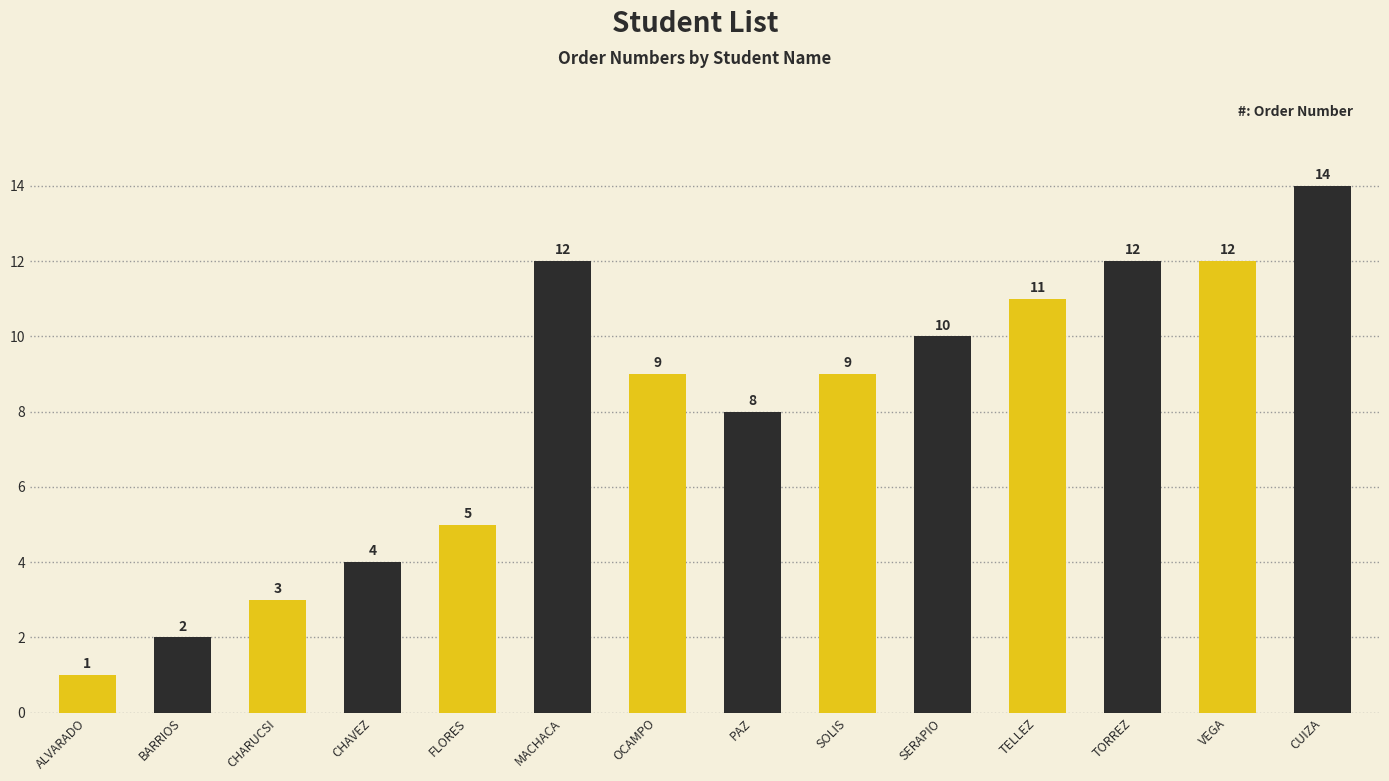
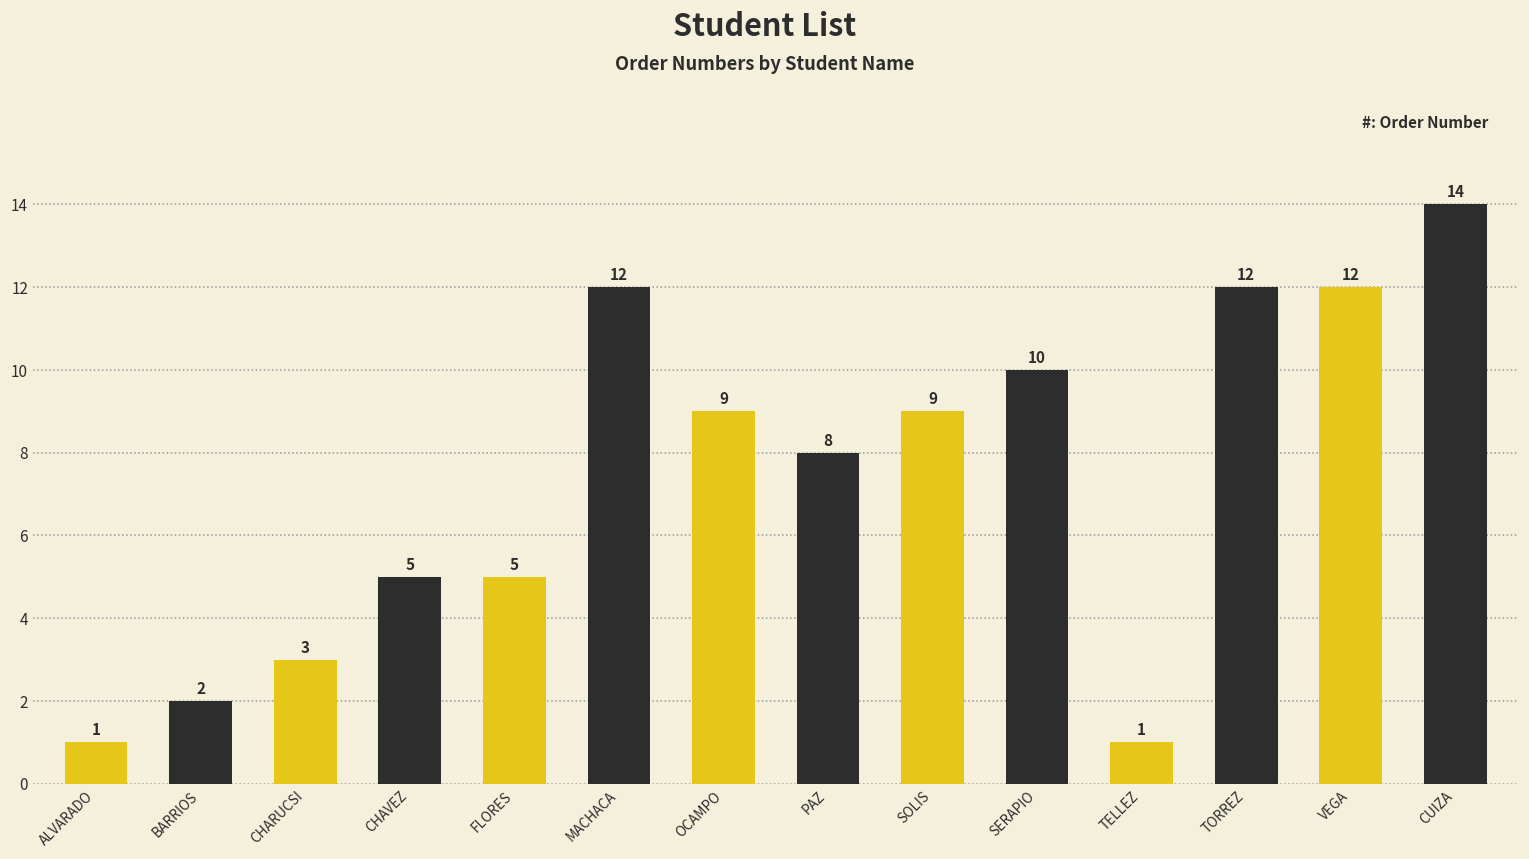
  {
    "ALVARADO": 1,
    "BARRIOS": 2,
    "CHARUCSI": 3,
-   "CHAVEZ": 4,
+   "CHAVEZ": 5,
    "FLORES": 5,
    "MACHACA": 12,
    "OCAMPO": 9,
    "PAZ": 8,
    "SOLIS": 9,
    "SERAPIO": 10,
-   "TELLEZ": 11,
+   "TELLEZ": 1,
    "TORREZ": 12,
    "VEGA": 12,
    "CUIZA": 14
  }
